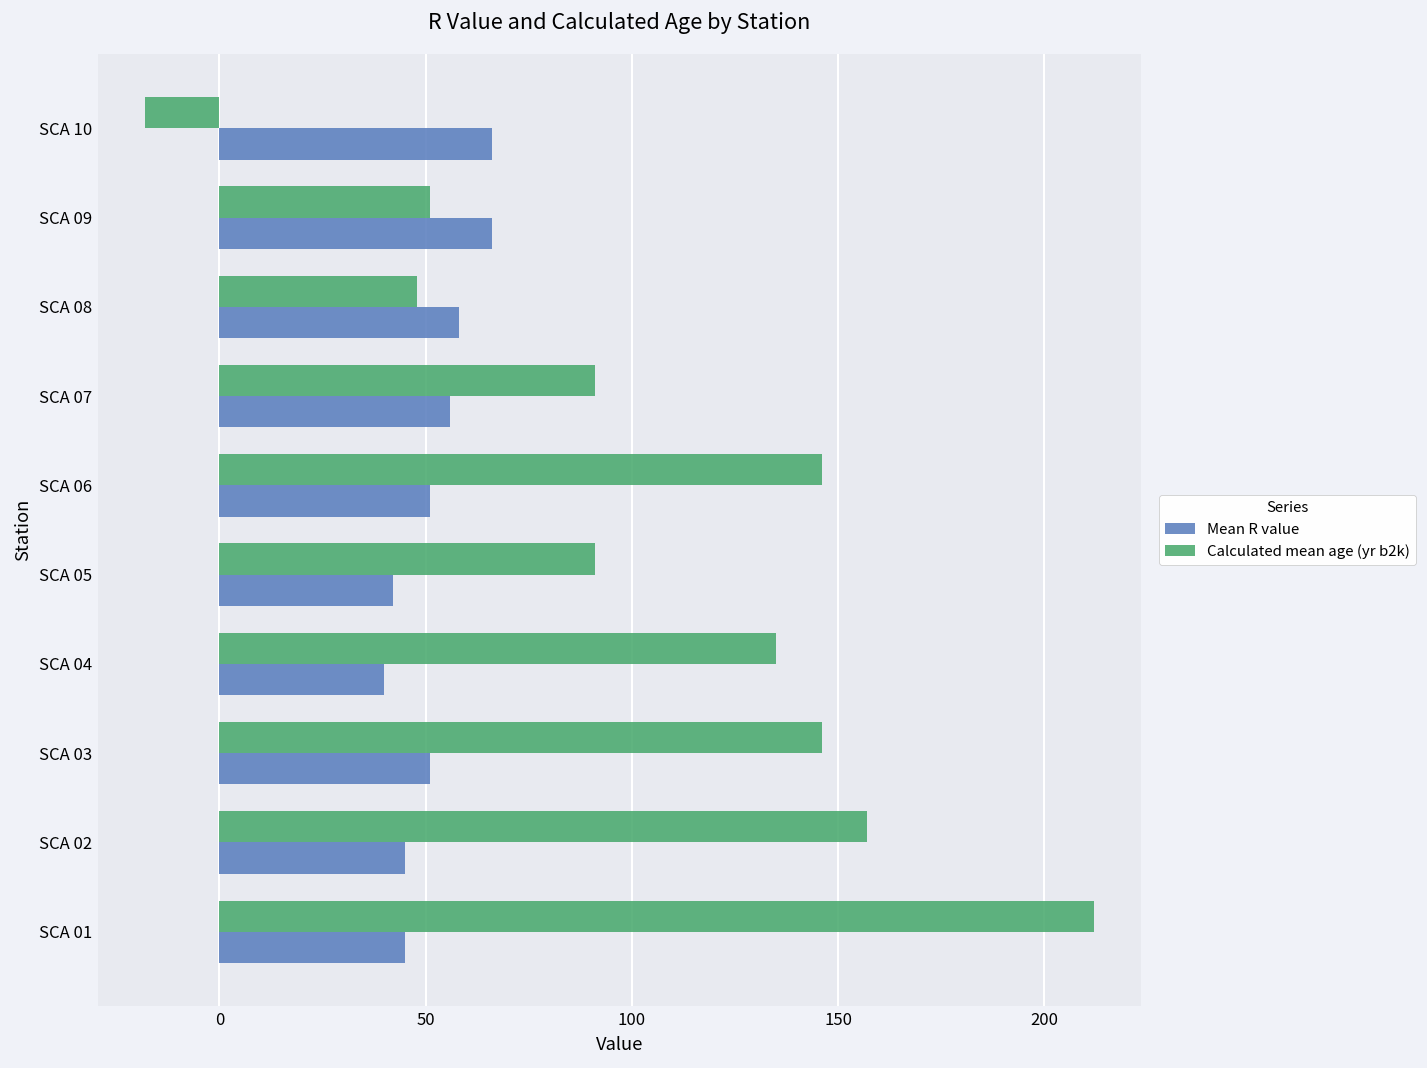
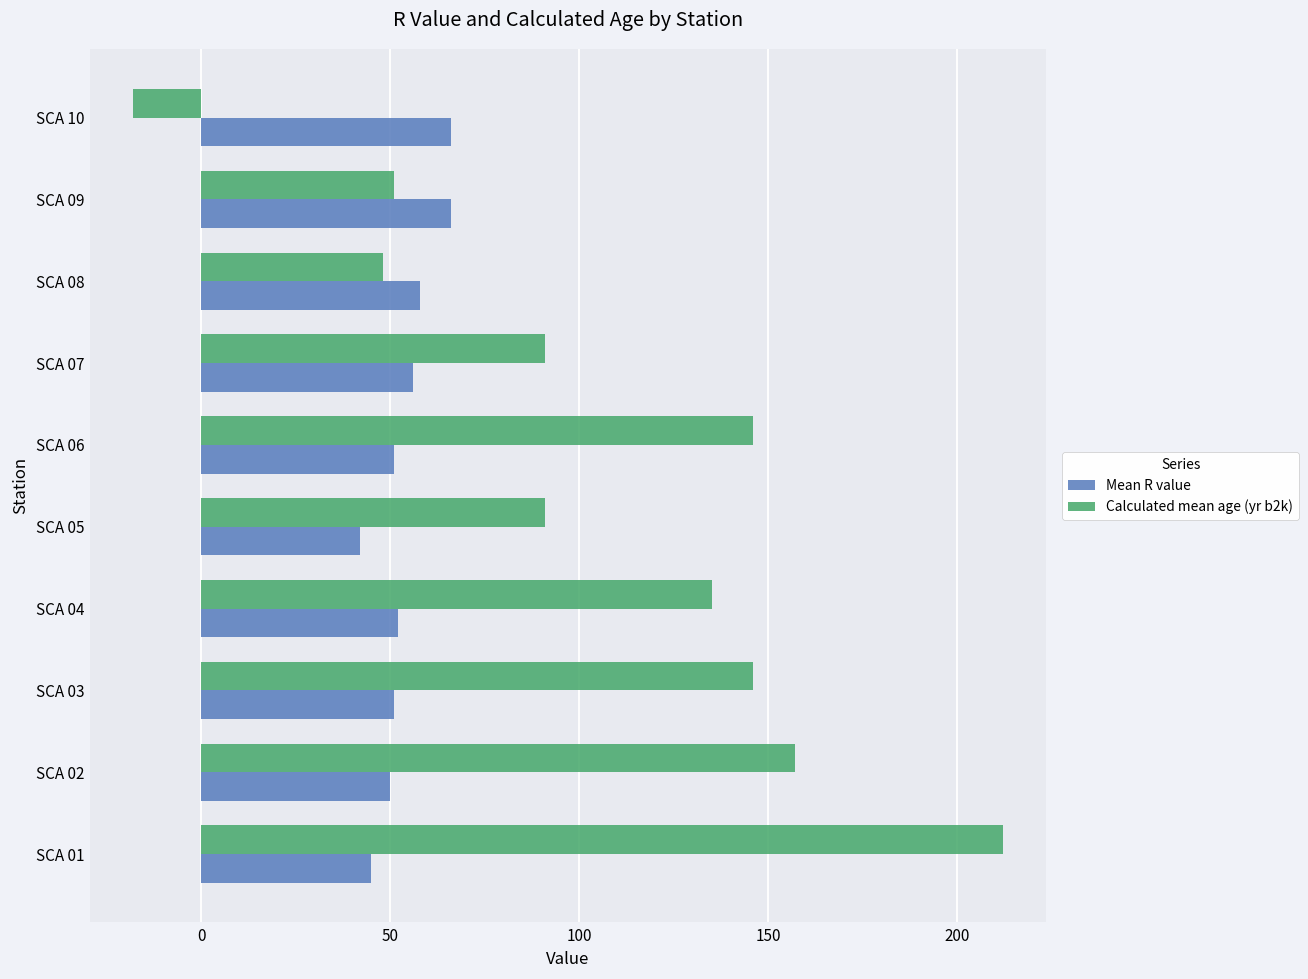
  {
    "Mean R value": {
      "SCA 10": 66,
      "SCA 09": 66,
      "SCA 08": 58,
      "SCA 07": 56,
      "SCA 06": 51,
      "SCA 05": 42,
-     "SCA 04": 40,
+     "SCA 04": 52,
      "SCA 03": 51,
-     "SCA 02": 45,
+     "SCA 02": 50,
      "SCA 01": 45
    },
    "Calculated mean age (yr b2k)": {
      "SCA 10": -18,
      "SCA 09": 51,
      "SCA 08": 48,
      "SCA 07": 91,
      "SCA 06": 146,
      "SCA 05": 91,
      "SCA 04": 135,
      "SCA 03": 146,
      "SCA 02": 157,
      "SCA 01": 212
    }
  }
